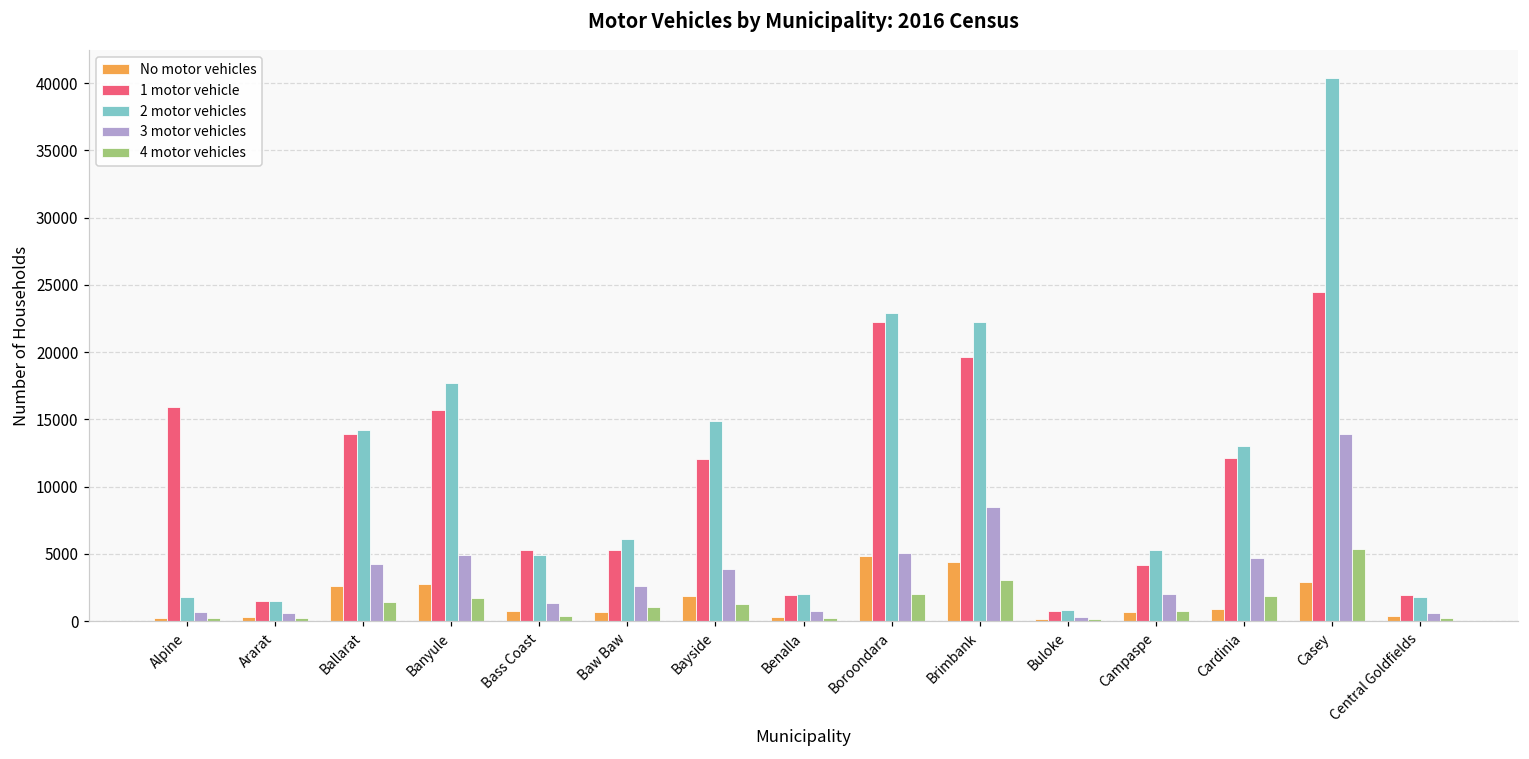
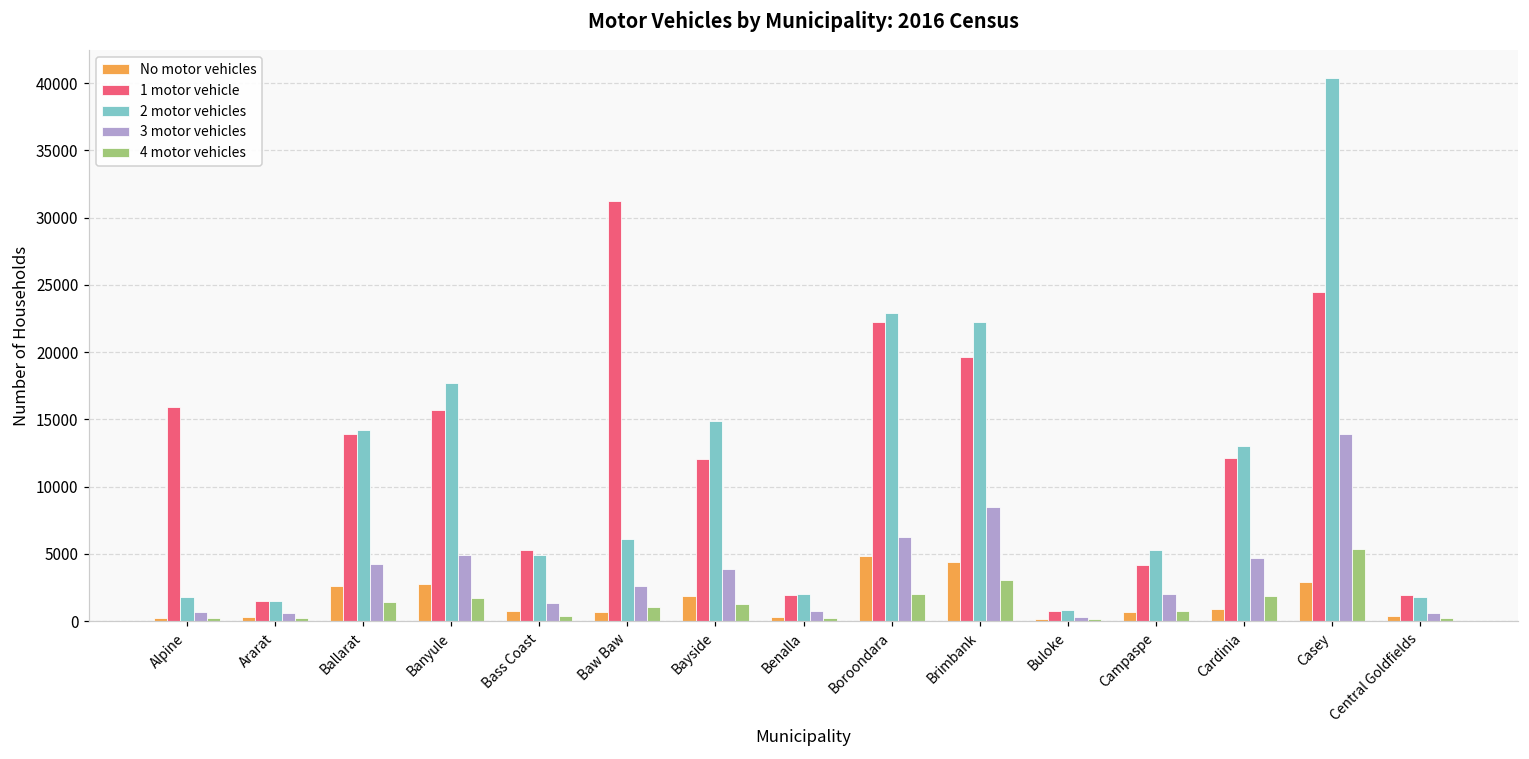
  {
    "No motor vehicles": {
      "Alpine": 200,
      "Ararat": 300,
      "Ballarat": 2600,
      "Banyule": 2800,
      "Bass Coast": 700,
      "Baw Baw": 700,
      "Bayside": 1900,
      "Benalla": 300,
      "Boroondara": 4900,
      "Brimbank": 4400,
      "Campaspe": 700,
      "Cardinia": 900,
      "Casey": 2900,
      "Central Goldfields": 400
    },
    "1 motor vehicle": {
      "Alpine": 15900,
      "Ararat": 1500,
      "Ballarat": 13900,
      "Banyule": 15700,
      "Bass Coast": 5300,
-     "Baw Baw": 5300,
+     "Baw Baw": 31300,
      "Bayside": 12100,
      "Benalla": 1900,
      "Boroondara": 22200,
      "Brimbank": 19700,
      "Buloke": 800,
      "Campaspe": 4200,
      "Cardinia": 12100,
      "Casey": 24500,
      "Central Goldfields": 2000
    },
    "2 motor vehicles": {
      "Alpine": 1800,
      "Ararat": 1500,
      "Ballarat": 14200,
      "Banyule": 17700,
      "Bass Coast": 4900,
      "Baw Baw": 6100,
      "Bayside": 14900,
      "Benalla": 2000,
      "Boroondara": 22900,
      "Brimbank": 22300,
      "Buloke": 800,
      "Campaspe": 5300,
      "Cardinia": 13000,
      "Casey": 40400,
      "Central Goldfields": 1800
    },
    "3 motor vehicles": {
      "Alpine": 600,
      "Ararat": 600,
      "Ballarat": 4200,
      "Banyule": 4900,
      "Bass Coast": 1400,
      "Baw Baw": 2600,
      "Bayside": 3900,
      "Benalla": 700,
-     "Boroondara": 5100,
+     "Boroondara": 6300,
      "Brimbank": 8500,
      "Buloke": 300,
      "Campaspe": 2000,
      "Cardinia": 4700,
      "Casey": 13900,
      "Central Goldfields": 600
    },
    "4 motor vehicles": {
      "Alpine": 300,
      "Ballarat": 1400,
      "Banyule": 1700,
      "Bass Coast": 400,
      "Baw Baw": 1000,
      "Bayside": 1300,
      "Benalla": 300,
      "Boroondara": 2000,
      "Brimbank": 3100,
      "Campaspe": 700,
      "Cardinia": 1900,
      "Casey": 5400,
      "Central Goldfields": 200
    }
  }
